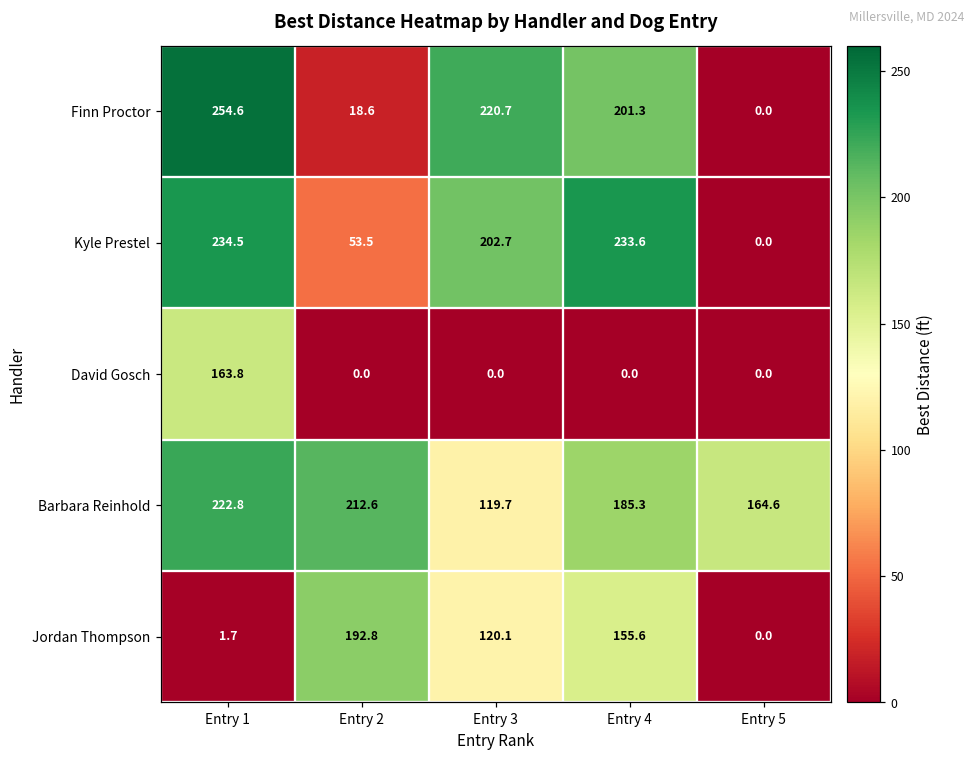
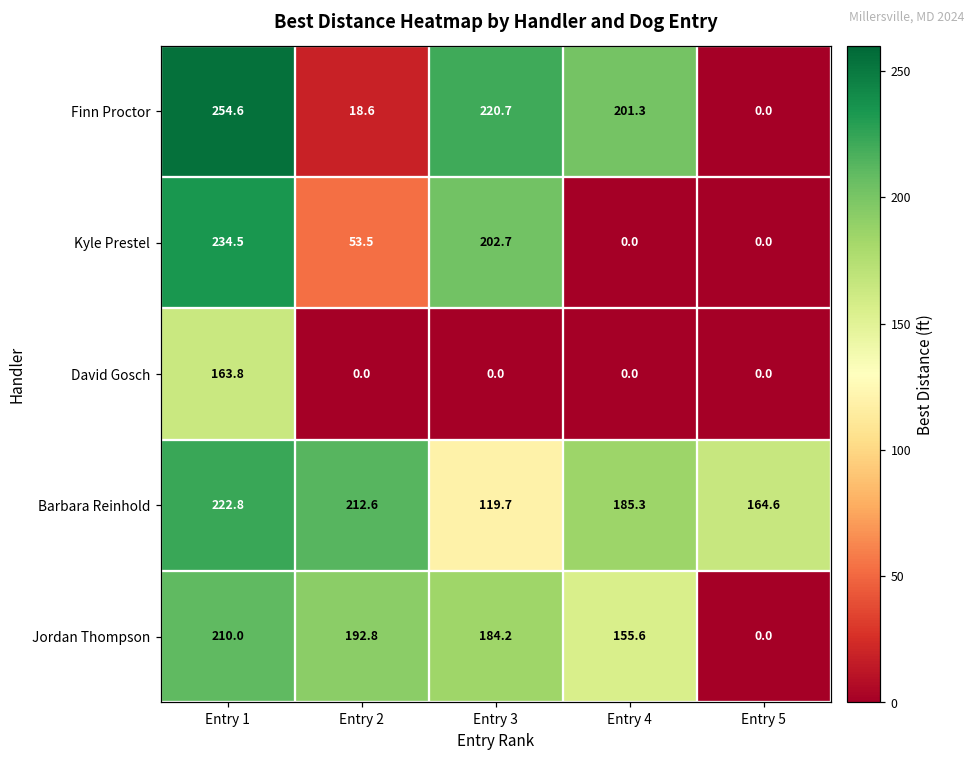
  {
    "Finn Proctor": {
      "Entry 1": 254.6,
      "Entry 2": 18.6,
      "Entry 3": 220.7,
      "Entry 4": 201.3,
      "Entry 5": 0.0
    },
    "Kyle Prestel": {
      "Entry 1": 234.5,
      "Entry 2": 53.5,
      "Entry 3": 202.7,
-     "Entry 4": 233.6,
+     "Entry 4": 0.0,
      "Entry 5": 0.0
    },
    "David Gosch": {
      "Entry 1": 163.8,
      "Entry 2": 0.0,
      "Entry 3": 0.0,
      "Entry 4": 0.0,
      "Entry 5": 0.0
    },
    "Barbara Reinhold": {
      "Entry 1": 222.8,
      "Entry 2": 212.6,
      "Entry 3": 119.7,
      "Entry 4": 185.3,
      "Entry 5": 164.6
    },
    "Jordan Thompson": {
-     "Entry 1": 1.7,
+     "Entry 1": 210.0,
      "Entry 2": 192.8,
-     "Entry 3": 120.1,
+     "Entry 3": 184.2,
      "Entry 4": 155.6,
      "Entry 5": 0.0
    }
  }
